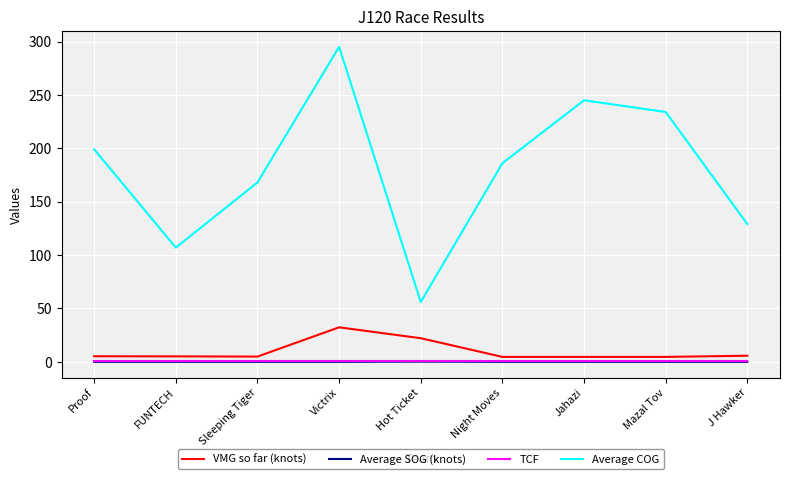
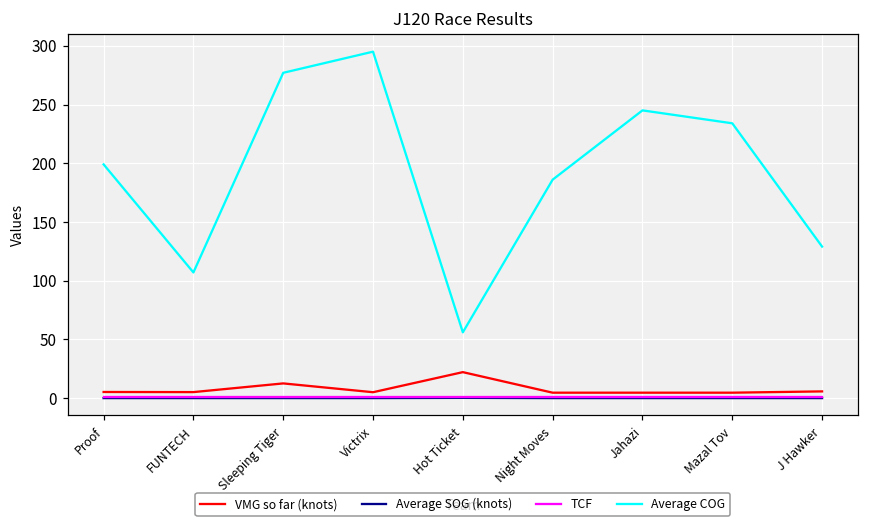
  {
    "VMG so far (knots)": {
      "Proof": 5,
      "FUNTECH": 5,
-     "Sleeping Tiger": 5,
-     "Victrix": 32,
+     "Sleeping Tiger": 13,
+     "Victrix": 5,
      "Hot Ticket": 22,
      "Night Moves": 5,
      "Jahazi": 5,
      "Mazal Tov": 5,
      "J Hawker": 6
    },
    "Average COG": {
      "Proof": 199,
      "FUNTECH": 107,
-     "Sleeping Tiger": 168,
+     "Sleeping Tiger": 277,
      "Victrix": 295,
      "Hot Ticket": 56,
      "Night Moves": 186,
      "Jahazi": 245,
      "Mazal Tov": 234,
      "J Hawker": 129
    }
  }
